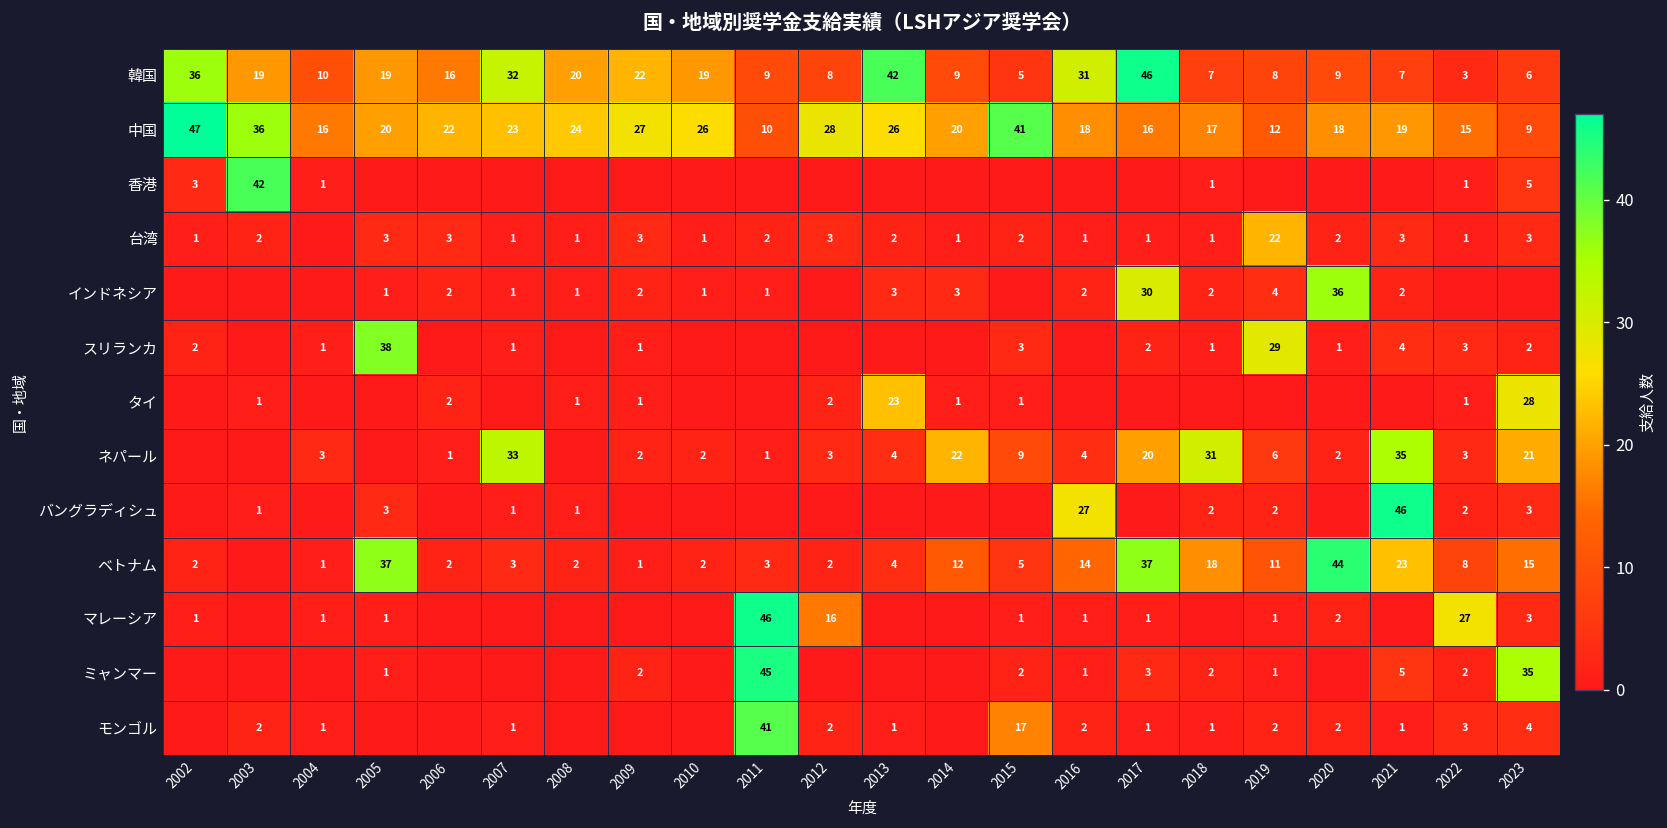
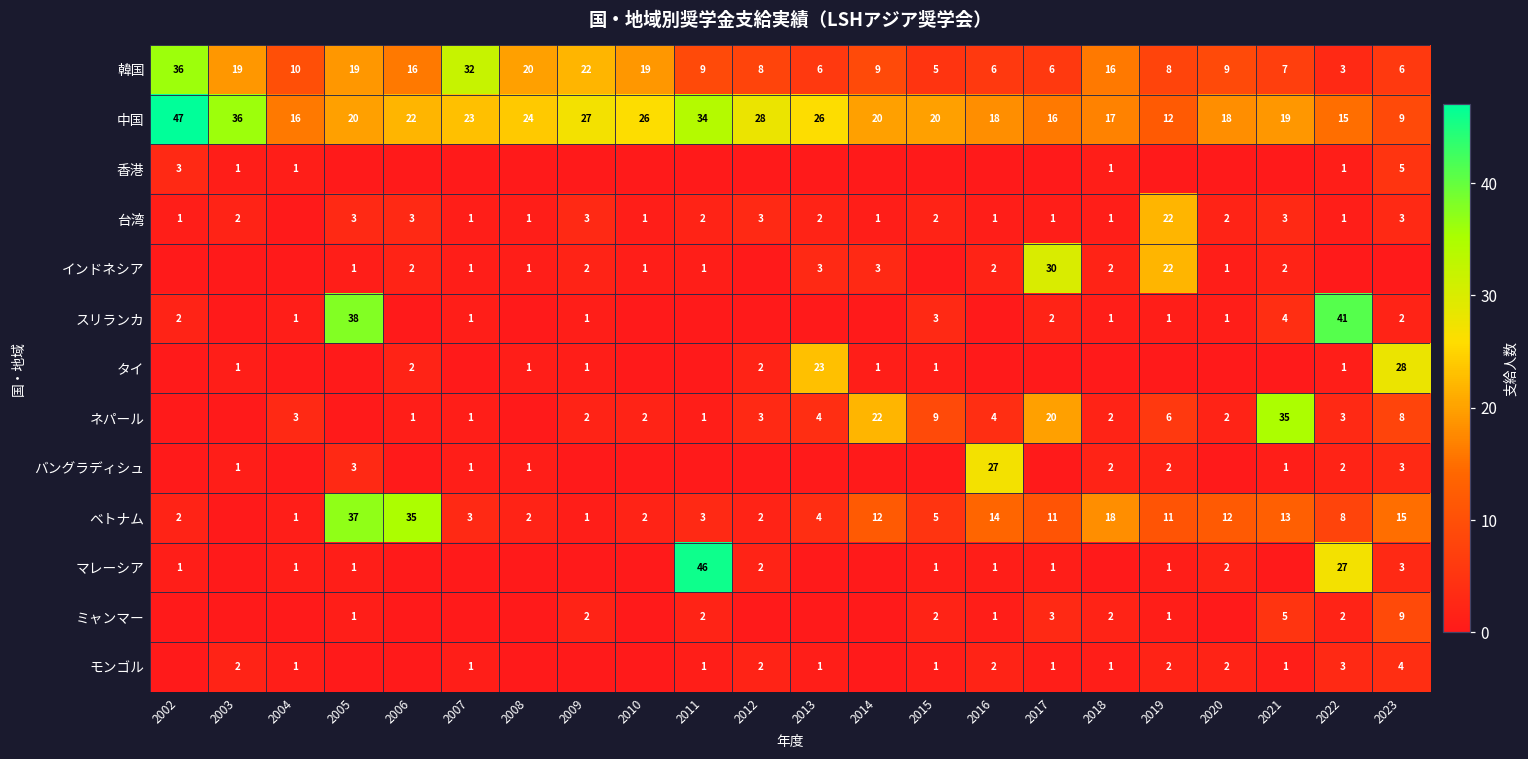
  {
    "韓国": {
      "2002": 36,
      "2003": 19,
      "2004": 10,
      "2005": 19,
      "2006": 16,
      "2007": 32,
      "2008": 20,
      "2009": 22,
      "2010": 19,
      "2011": 9,
      "2012": 8,
-     "2013": 42,
+     "2013": 6,
      "2014": 9,
      "2015": 5,
-     "2016": 31,
-     "2017": 46,
-     "2018": 7,
+     "2016": 6,
+     "2017": 6,
+     "2018": 16,
      "2019": 8,
      "2020": 9,
      "2021": 7,
      "2022": 3,
      "2023": 6
    },
    "中国": {
      "2002": 47,
      "2003": 36,
      "2004": 16,
      "2005": 20,
      "2006": 22,
      "2007": 23,
      "2008": 24,
      "2009": 27,
      "2010": 26,
-     "2011": 10,
+     "2011": 34,
      "2012": 28,
      "2013": 26,
      "2014": 20,
-     "2015": 41,
+     "2015": 20,
      "2016": 18,
      "2017": 16,
      "2018": 17,
      "2019": 12,
      "2020": 18,
      "2021": 19,
      "2022": 15,
      "2023": 9
    },
    "香港": {
      "2002": 3,
-     "2003": 42,
+     "2003": 1,
      "2004": 1,
      "2018": 1,
      "2022": 1,
      "2023": 5
    },
    "台湾": {
      "2002": 1,
      "2003": 2,
      "2005": 3,
      "2006": 3,
      "2007": 1,
      "2008": 1,
      "2009": 3,
      "2010": 1,
      "2011": 2,
      "2012": 3,
      "2013": 2,
      "2014": 1,
      "2015": 2,
      "2016": 1,
      "2017": 1,
      "2018": 1,
      "2019": 22,
      "2020": 2,
      "2021": 3,
      "2022": 1,
      "2023": 3
    },
    "インドネシア": {
      "2005": 1,
      "2006": 2,
      "2007": 1,
      "2008": 1,
      "2009": 2,
      "2010": 1,
      "2011": 1,
      "2013": 3,
      "2014": 3,
      "2016": 2,
      "2017": 30,
      "2018": 2,
-     "2019": 4,
-     "2020": 36,
+     "2019": 22,
+     "2020": 1,
      "2021": 2
    },
    "スリランカ": {
      "2002": 2,
      "2004": 1,
      "2005": 38,
      "2007": 1,
      "2009": 1,
      "2015": 3,
      "2017": 2,
      "2018": 1,
-     "2019": 29,
+     "2019": 1,
      "2020": 1,
      "2021": 4,
-     "2022": 3,
+     "2022": 41,
      "2023": 2
    },
    "タイ": {
      "2003": 1,
      "2006": 2,
      "2008": 1,
      "2009": 1,
      "2012": 2,
      "2013": 23,
      "2014": 1,
      "2015": 1,
      "2022": 1,
      "2023": 28
    },
    "ネパール": {
      "2004": 3,
      "2006": 1,
-     "2007": 33,
+     "2007": 1,
      "2009": 2,
      "2010": 2,
      "2011": 1,
      "2012": 3,
      "2013": 4,
      "2014": 22,
      "2015": 9,
      "2016": 4,
      "2017": 20,
-     "2018": 31,
+     "2018": 2,
      "2019": 6,
      "2020": 2,
      "2021": 35,
      "2022": 3,
-     "2023": 21
+     "2023": 8
    },
    "バングラディシュ": {
      "2003": 1,
      "2005": 3,
      "2007": 1,
      "2008": 1,
      "2016": 27,
      "2018": 2,
      "2019": 2,
-     "2021": 46,
+     "2021": 1,
      "2022": 2,
      "2023": 3
    },
    "ベトナム": {
      "2002": 2,
      "2004": 1,
      "2005": 37,
-     "2006": 2,
+     "2006": 35,
      "2007": 3,
      "2008": 2,
      "2009": 1,
      "2010": 2,
      "2011": 3,
      "2012": 2,
      "2013": 4,
      "2014": 12,
      "2015": 5,
      "2016": 14,
-     "2017": 37,
+     "2017": 11,
      "2018": 18,
      "2019": 11,
-     "2020": 44,
-     "2021": 23,
+     "2020": 12,
+     "2021": 13,
      "2022": 8,
      "2023": 15
    },
    "マレーシア": {
      "2002": 1,
      "2004": 1,
      "2005": 1,
      "2011": 46,
-     "2012": 16,
+     "2012": 2,
      "2015": 1,
      "2016": 1,
      "2017": 1,
      "2019": 1,
      "2020": 2,
      "2022": 27,
      "2023": 3
    },
    "ミャンマー": {
      "2005": 1,
      "2009": 2,
-     "2011": 45,
+     "2011": 2,
      "2015": 2,
      "2016": 1,
      "2017": 3,
      "2018": 2,
      "2019": 1,
      "2021": 5,
      "2022": 2,
-     "2023": 35
+     "2023": 9
    },
    "モンゴル": {
      "2003": 2,
      "2004": 1,
      "2007": 1,
-     "2011": 41,
+     "2011": 1,
      "2012": 2,
      "2013": 1,
-     "2015": 17,
+     "2015": 1,
      "2016": 2,
      "2017": 1,
      "2018": 1,
      "2019": 2,
      "2020": 2,
      "2021": 1,
      "2022": 3,
      "2023": 4
    }
  }
